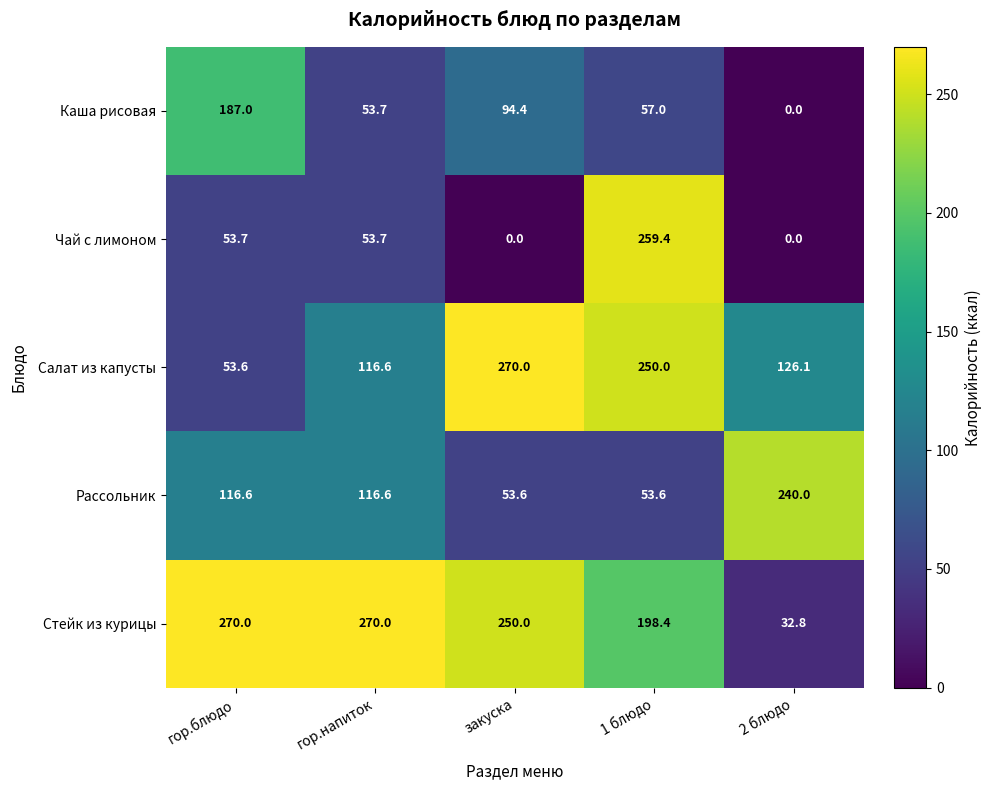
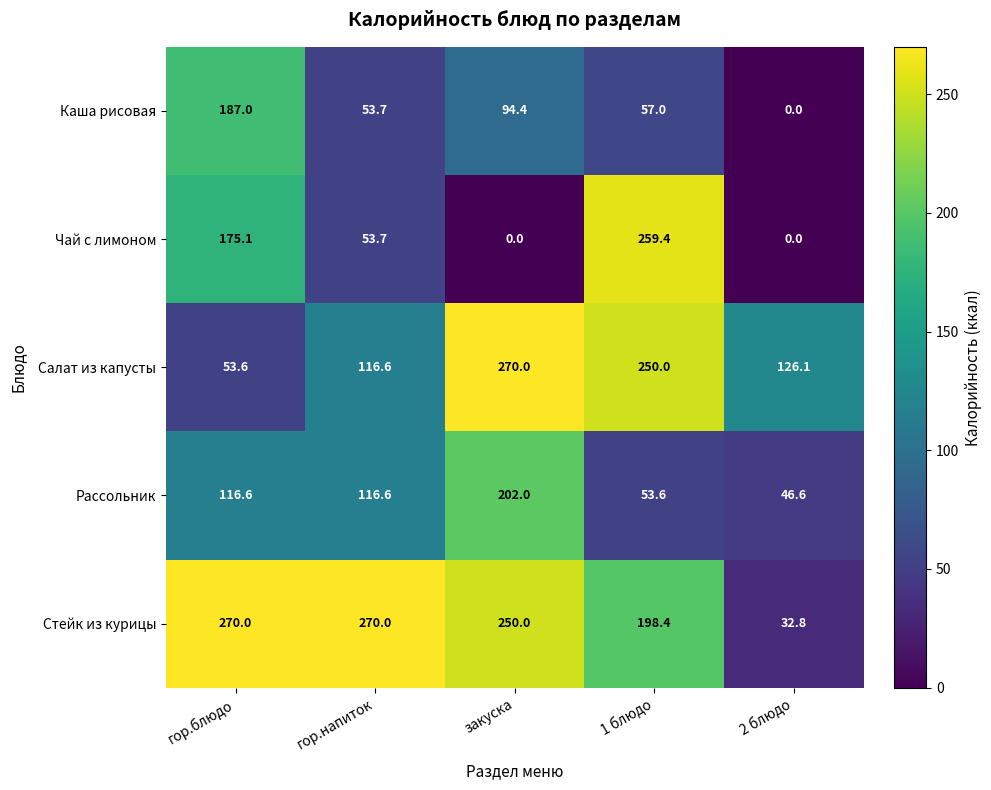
  {
    "Каша рисовая": {
      "гор.блюдо": 187.0,
      "гор.напиток": 53.7,
      "закуска": 94.4,
      "1 блюдо": 57.0,
      "2 блюдо": 0.0
    },
    "Чай с лимоном": {
-     "гор.блюдо": 53.7,
+     "гор.блюдо": 175.1,
      "гор.напиток": 53.7,
      "закуска": 0.0,
      "1 блюдо": 259.4,
      "2 блюдо": 0.0
    },
    "Салат из капусты": {
      "гор.блюдо": 53.6,
      "гор.напиток": 116.6,
      "закуска": 270.0,
      "1 блюдо": 250.0,
      "2 блюдо": 126.1
    },
    "Рассольник": {
      "гор.блюдо": 116.6,
      "гор.напиток": 116.6,
-     "закуска": 53.6,
+     "закуска": 202.0,
      "1 блюдо": 53.6,
-     "2 блюдо": 240.0
+     "2 блюдо": 46.6
    },
    "Стейк из курицы": {
      "гор.блюдо": 270.0,
      "гор.напиток": 270.0,
      "закуска": 250.0,
      "1 блюдо": 198.4,
      "2 блюдо": 32.8
    }
  }
